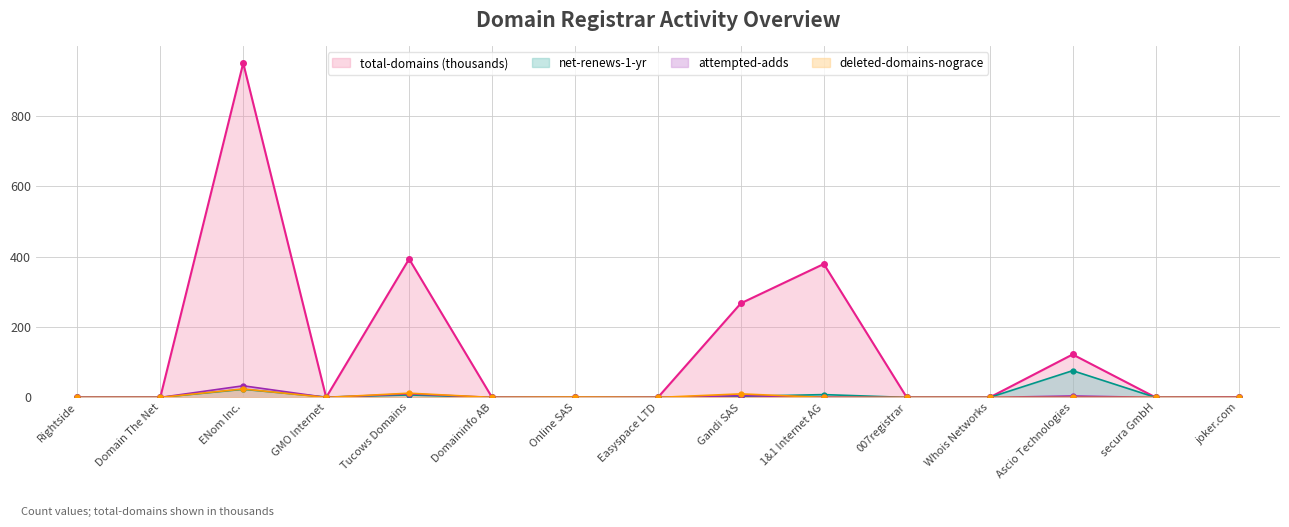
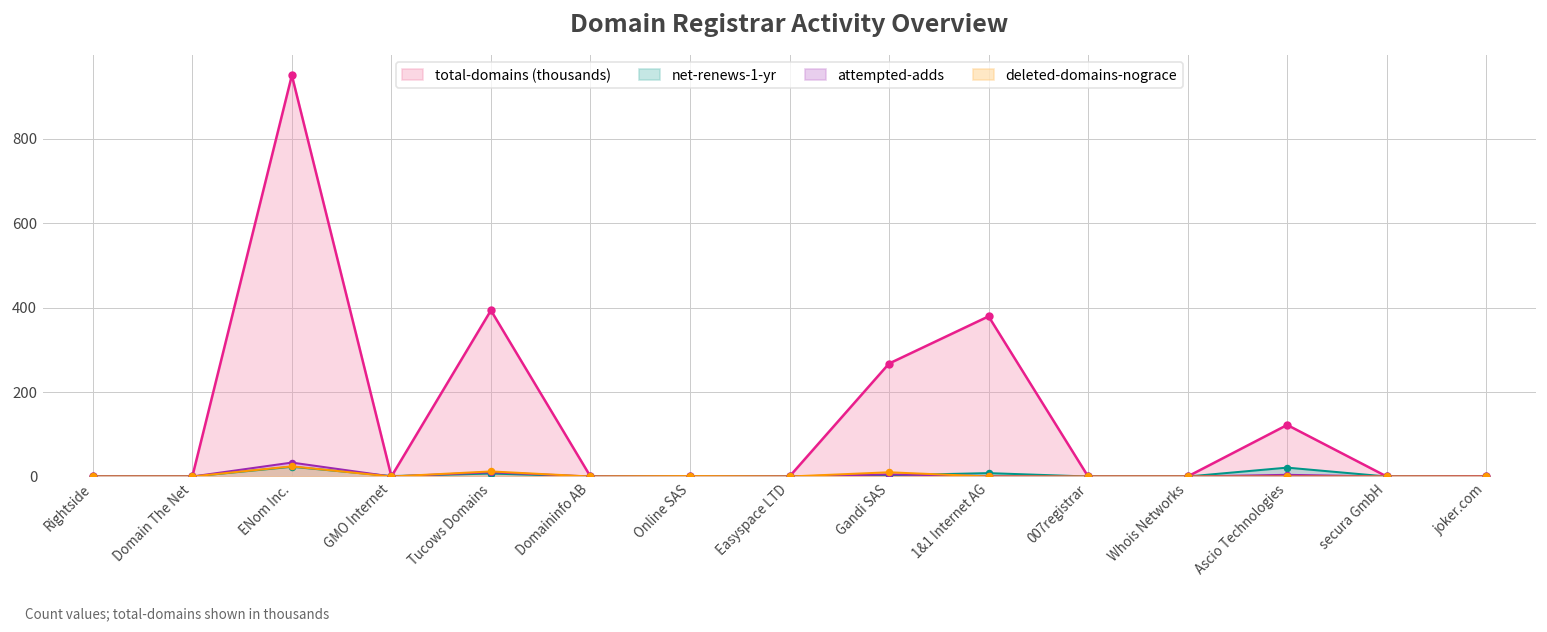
  {
    "net-renews-1-yr": {
-     "Ascio Technologies": 80
+     "Ascio Technologies": 20
    }
  }
